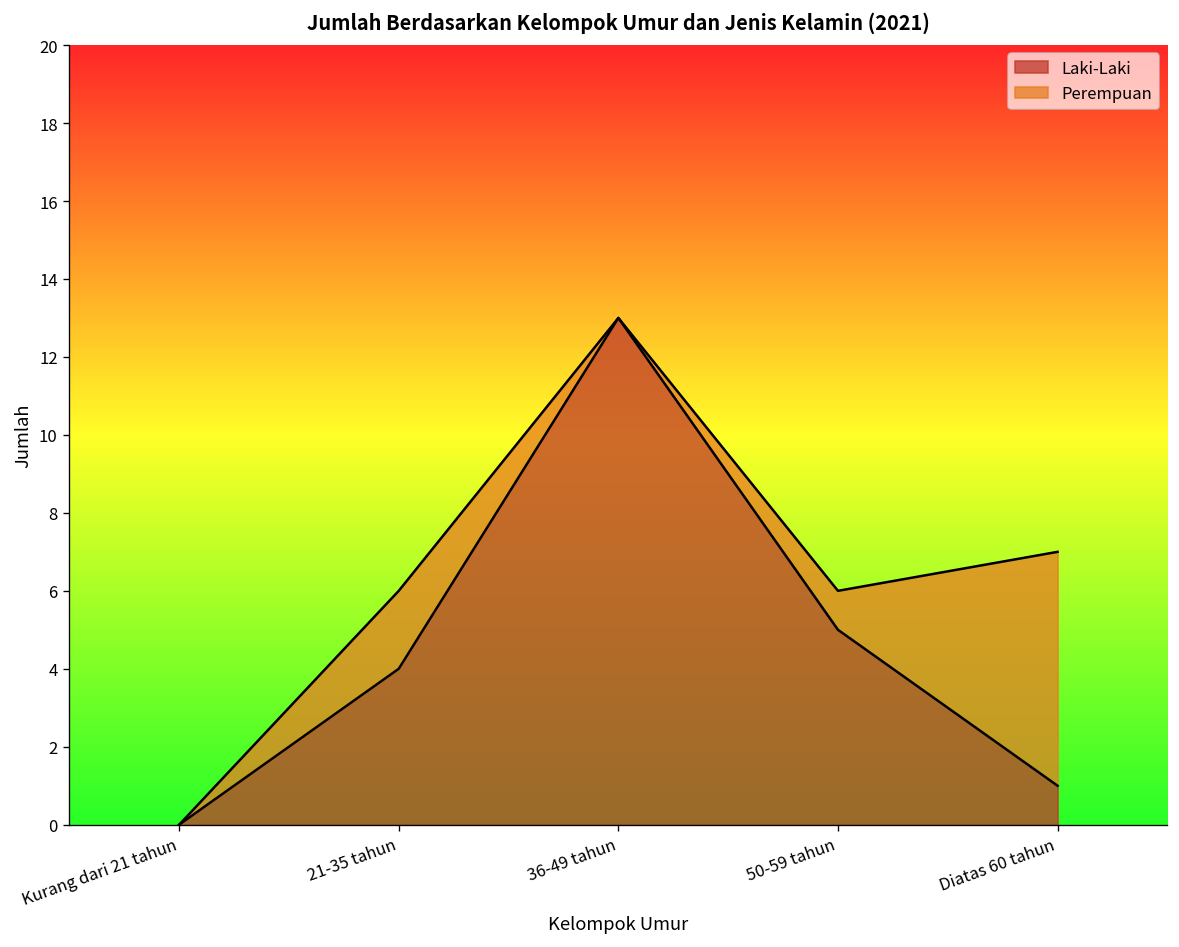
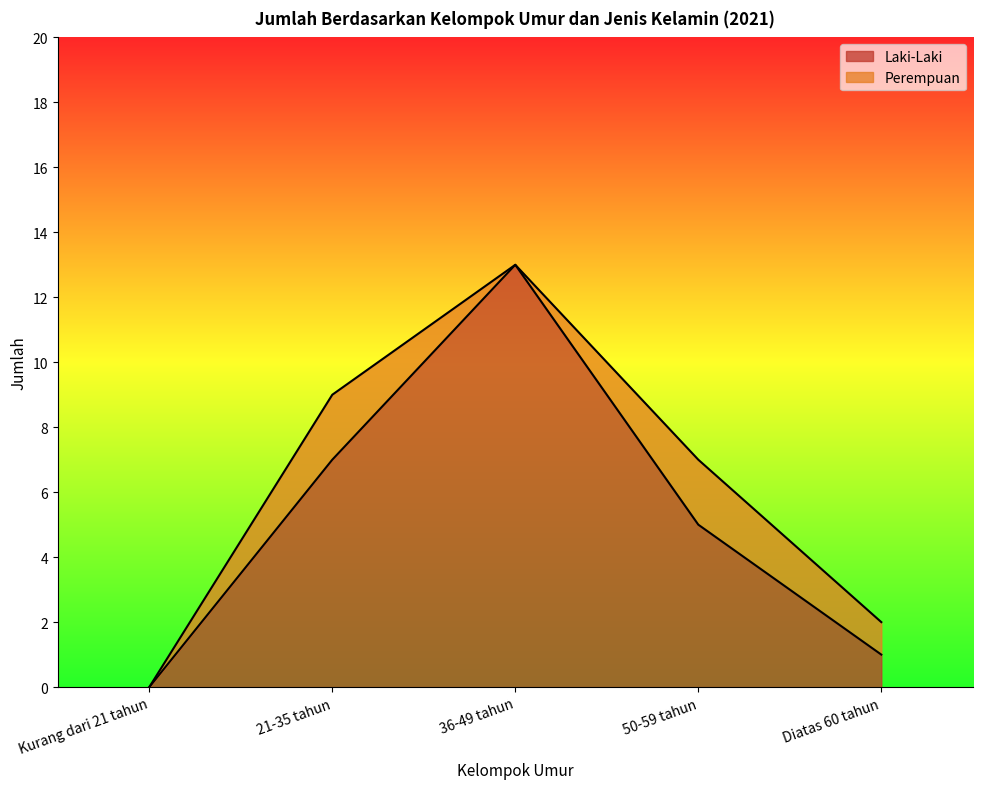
  {
    "Laki-Laki": {
-     "21-35 tahun": 4,
+     "21-35 tahun": 7,
      "50-59 tahun": 5,
      "Diatas 60 tahun": 1
    },
    "Perempuan": {
      "21-35 tahun": 2,
-     "50-59 tahun": 1,
-     "Diatas 60 tahun": 6
+     "50-59 tahun": 2,
+     "Diatas 60 tahun": 1
    }
  }
